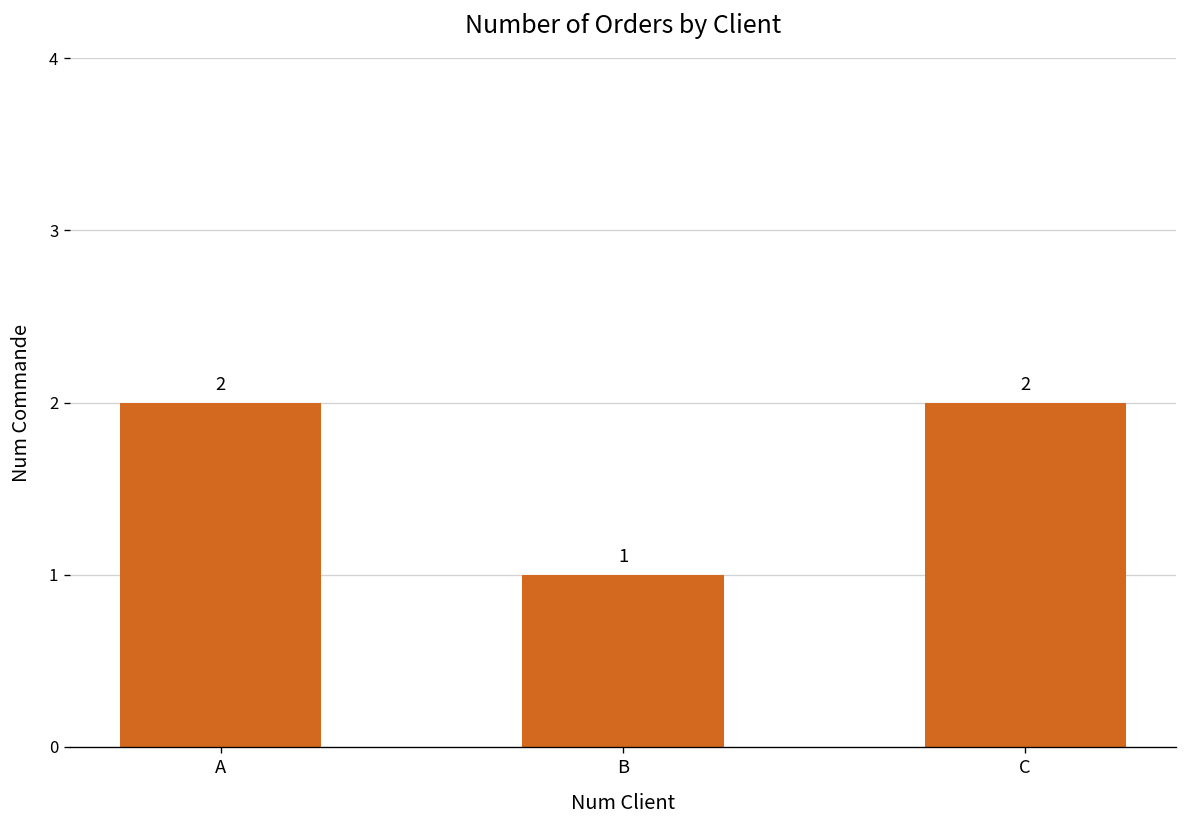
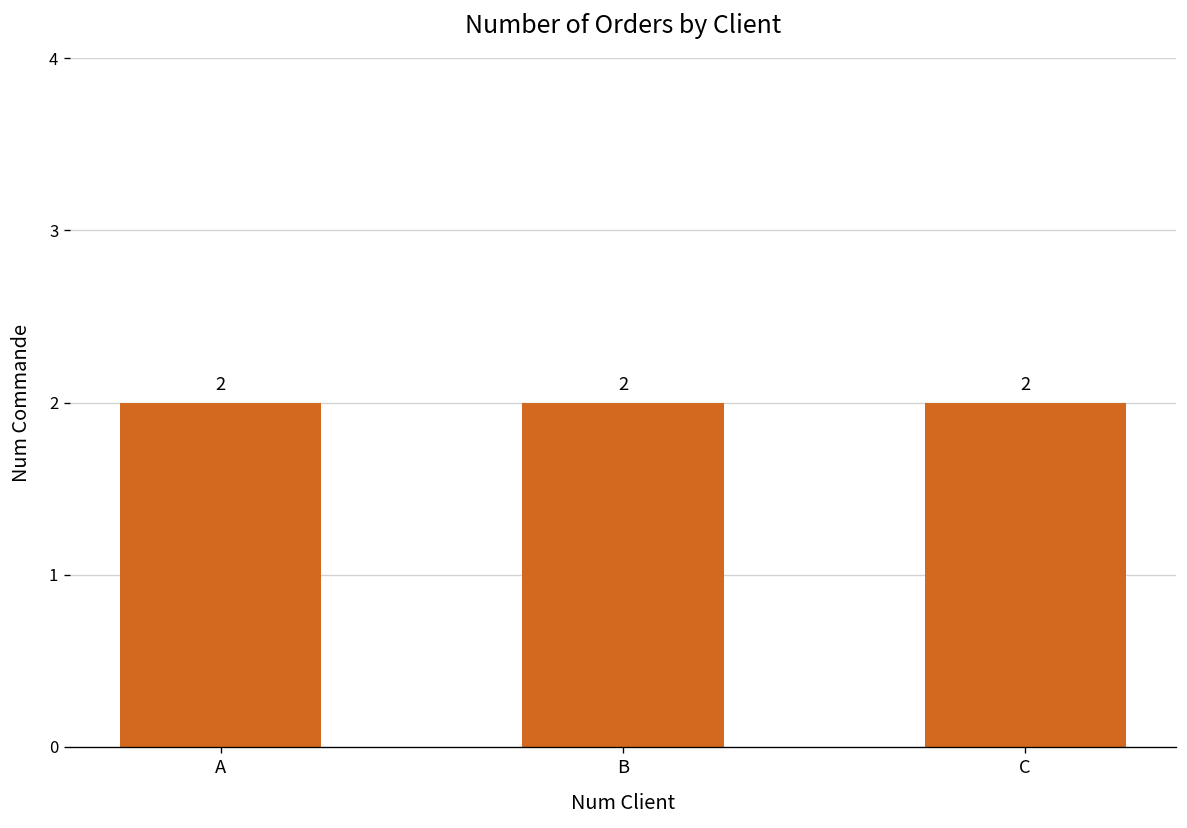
  {
    "A": 2,
-   "B": 1,
+   "B": 2,
    "C": 2
  }
